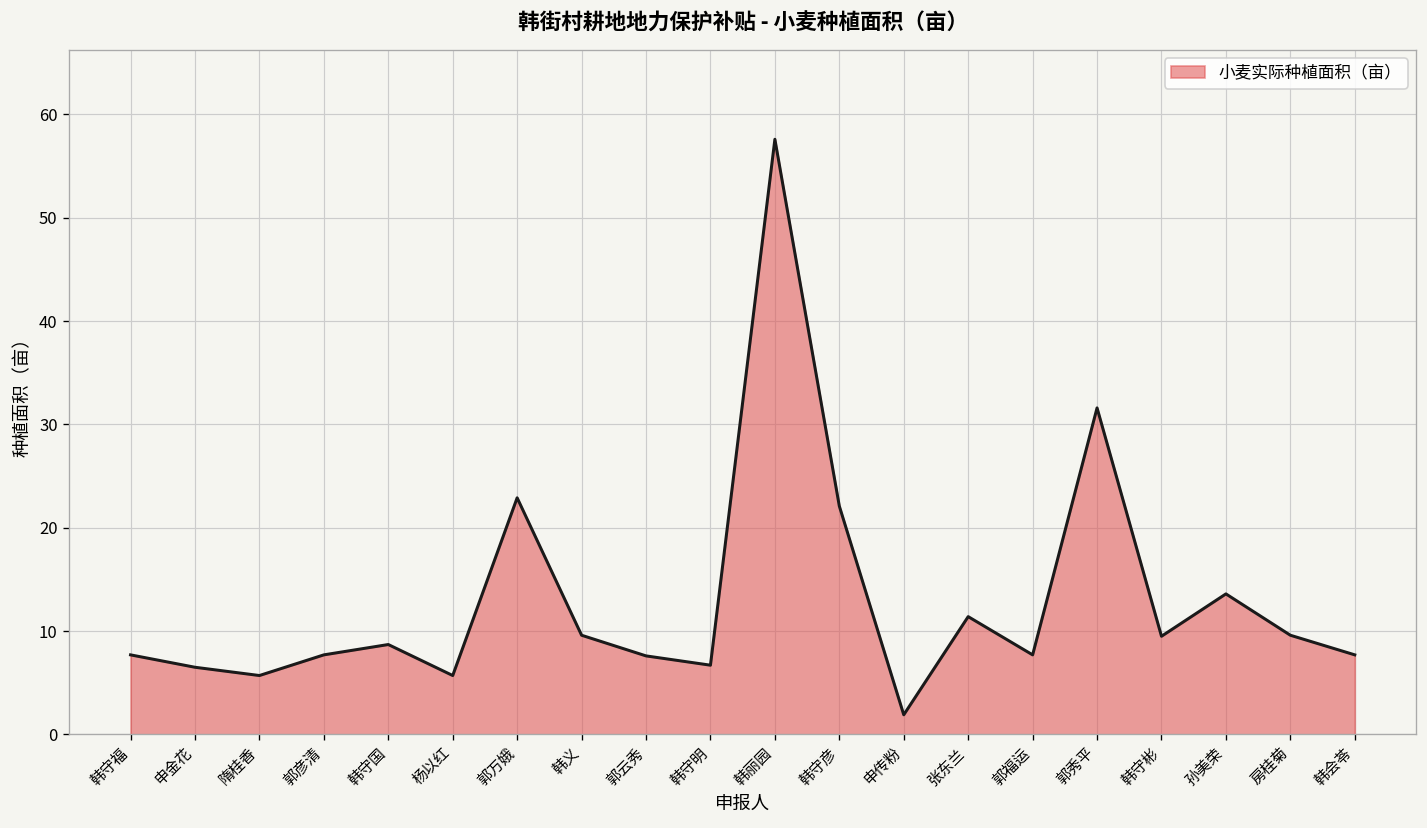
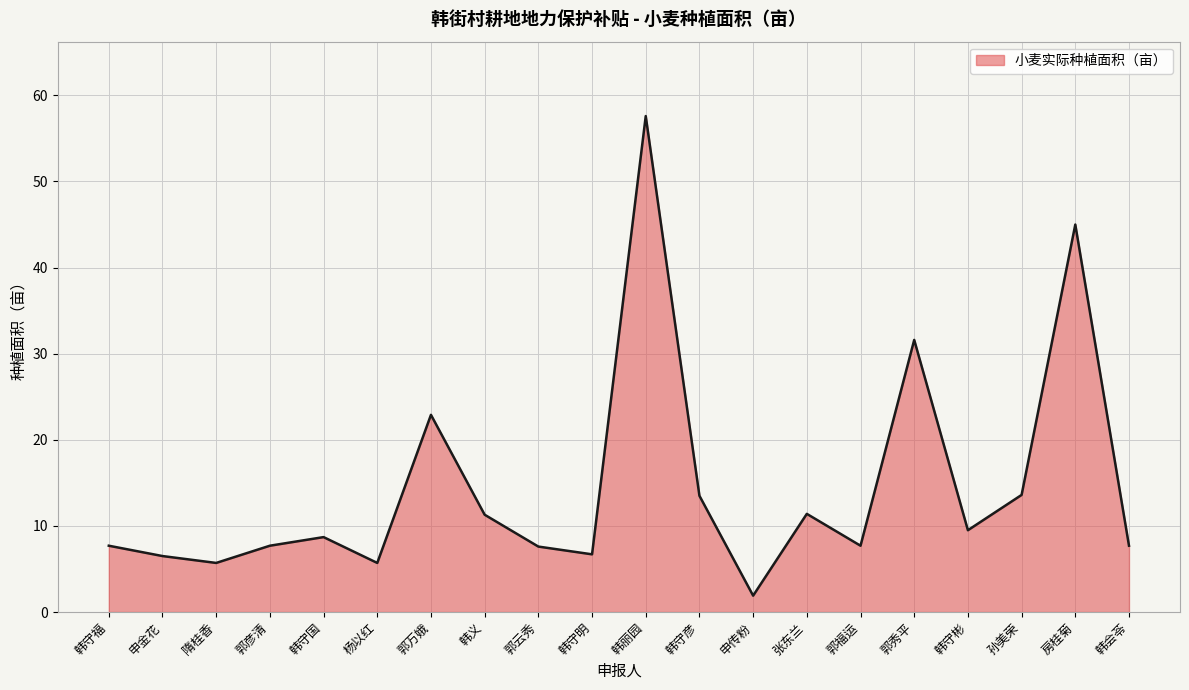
  {
    "韩守福": 8,
    "申金花": 7,
    "隋桂香": 6,
    "郭彦清": 8,
    "韩守国": 9,
    "杨以红": 6,
    "郭万娥": 23,
-   "韩义": 10,
+   "韩义": 11,
    "郭云秀": 8,
    "韩守明": 7,
    "韩丽园": 58,
-   "韩守彦": 22,
+   "韩守彦": 14,
    "申传粉": 2,
    "张东兰": 11,
    "郭福运": 8,
    "郭秀平": 32,
    "韩守彬": 10,
    "孙美荣": 14,
-   "房桂菊": 10,
+   "房桂菊": 45,
    "韩会苓": 8
  }
